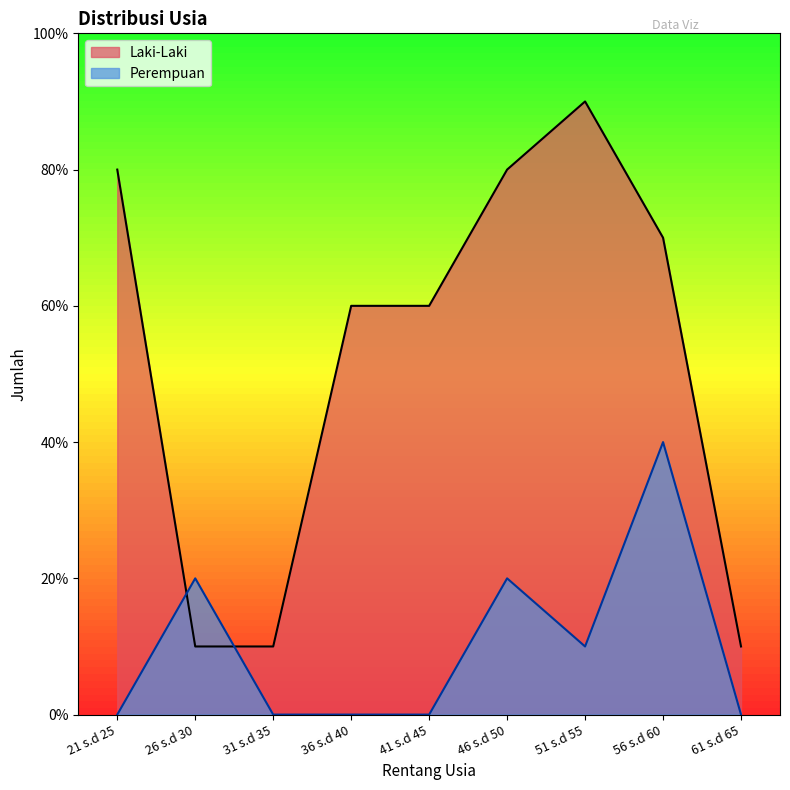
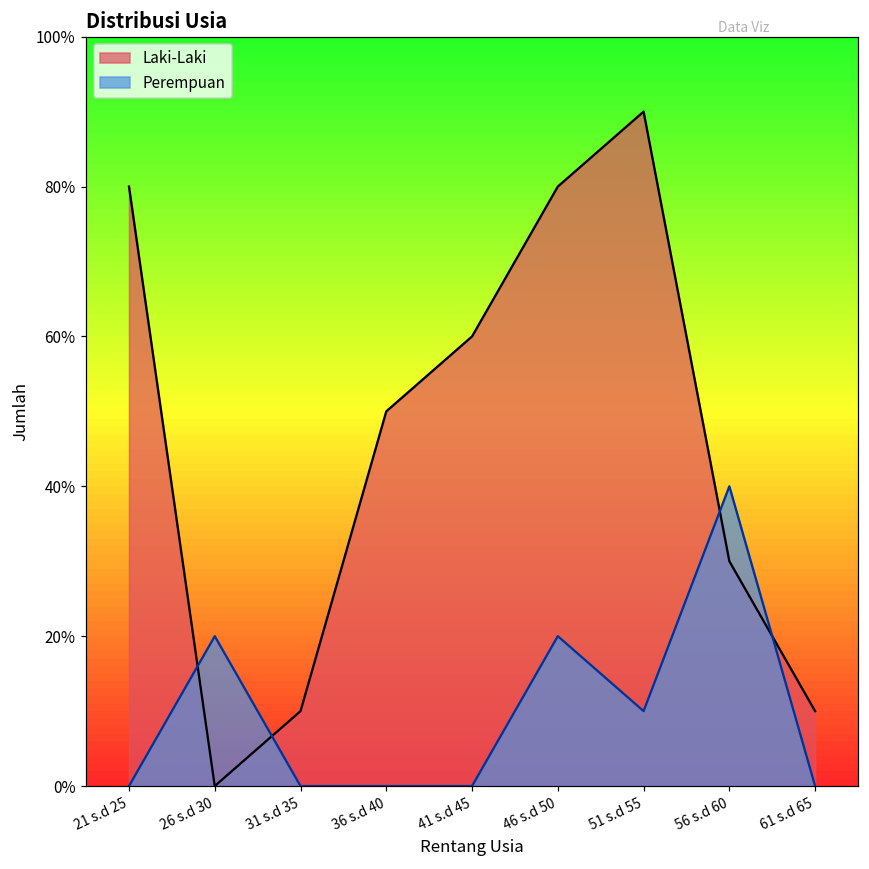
  {
    "Laki-Laki": {
      "21 s.d 25": "80%",
-     "26 s.d 30": "10%",
+     "26 s.d 30": "0%",
      "31 s.d 35": "10%",
-     "36 s.d 40": "60%",
+     "36 s.d 40": "50%",
      "41 s.d 45": "60%",
      "46 s.d 50": "80%",
      "51 s.d 55": "90%",
-     "56 s.d 60": "70%",
+     "56 s.d 60": "30%",
      "61 s.d 65": "10%"
    },
    "Perempuan": {
      "21 s.d 25": "0%",
      "26 s.d 30": "20%",
      "31 s.d 35": "0%",
      "36 s.d 40": "0%",
      "41 s.d 45": "0%",
      "46 s.d 50": "20%",
      "51 s.d 55": "10%",
      "56 s.d 60": "40%",
      "61 s.d 65": "0%"
    }
  }
